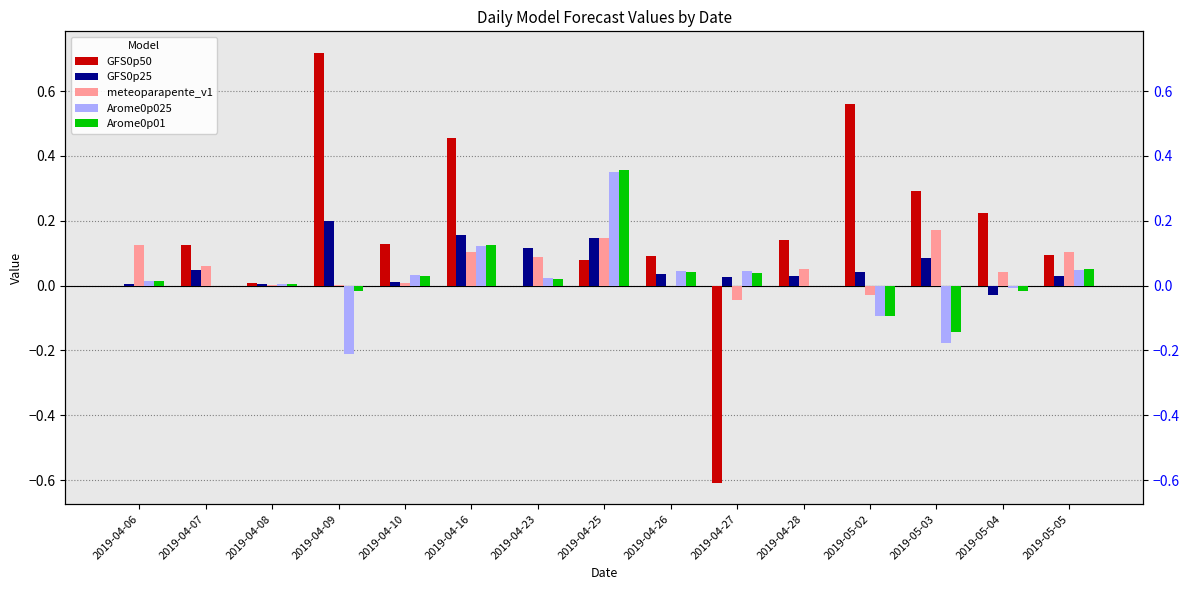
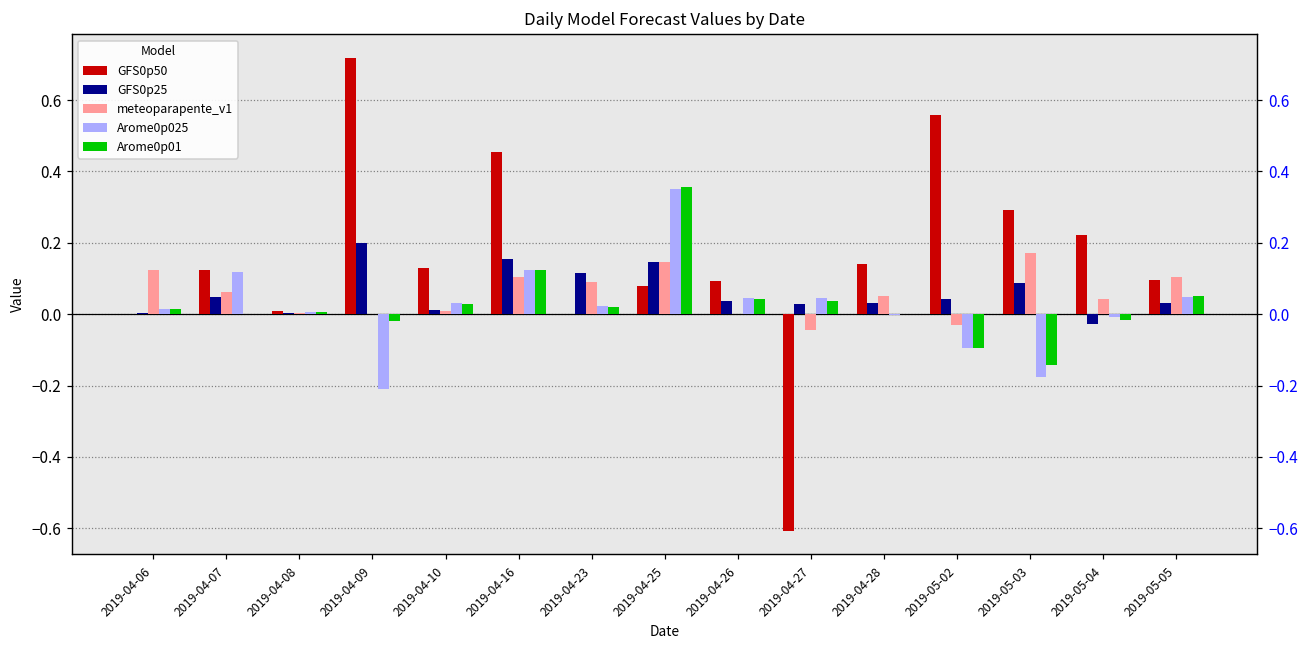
  {
    "GFS0p50": {
      "2019-04-06": 0.00,
      "2019-04-07": 0.13,
      "2019-04-08": 0.01,
      "2019-04-09": 0.72,
      "2019-04-10": 0.13,
      "2019-04-16": 0.45,
      "2019-04-23": 0.00,
      "2019-04-25": 0.08,
      "2019-04-26": 0.09,
      "2019-04-27": -0.61,
      "2019-04-28": 0.14,
      "2019-05-02": 0.56,
      "2019-05-03": 0.29,
      "2019-05-04": 0.22,
      "2019-05-05": 0.10
    },
    "GFS0p25": {
      "2019-04-07": 0.05,
      "2019-04-09": 0.20,
      "2019-04-10": 0.01,
      "2019-04-16": 0.15,
      "2019-04-23": 0.12,
      "2019-04-25": 0.15,
      "2019-04-26": 0.04,
      "2019-04-27": 0.03,
      "2019-04-28": 0.03,
      "2019-05-02": 0.04,
      "2019-05-03": 0.09,
      "2019-05-04": -0.03,
      "2019-05-05": 0.03
    },
    "meteoparapente_v1": {
      "2019-04-06": 0.13,
      "2019-04-07": 0.06,
      "2019-04-10": 0.01,
      "2019-04-16": 0.10,
      "2019-04-23": 0.09,
      "2019-04-25": 0.15,
      "2019-04-27": -0.04,
      "2019-04-28": 0.05,
      "2019-05-02": -0.03,
      "2019-05-03": 0.17,
      "2019-05-04": 0.04,
      "2019-05-05": 0.10
    },
    "Arome0p025": {
      "2019-04-06": 0.01,
-     "2019-04-07": 0.00,
+     "2019-04-07": 0.12,
      "2019-04-09": -0.21,
      "2019-04-10": 0.03,
      "2019-04-16": 0.12,
      "2019-04-23": 0.02,
      "2019-04-25": 0.35,
      "2019-04-26": 0.04,
      "2019-04-27": 0.04,
      "2019-05-02": -0.09,
      "2019-05-03": -0.18,
      "2019-05-04": -0.01,
      "2019-05-05": 0.05
    },
    "Arome0p01": {
      "2019-04-06": 0.01,
      "2019-04-09": -0.02,
      "2019-04-10": 0.03,
      "2019-04-16": 0.12,
      "2019-04-23": 0.02,
      "2019-04-25": 0.36,
      "2019-04-26": 0.04,
      "2019-04-27": 0.04,
      "2019-05-02": -0.09,
      "2019-05-03": -0.14,
      "2019-05-04": -0.02,
      "2019-05-05": 0.05
    }
  }
